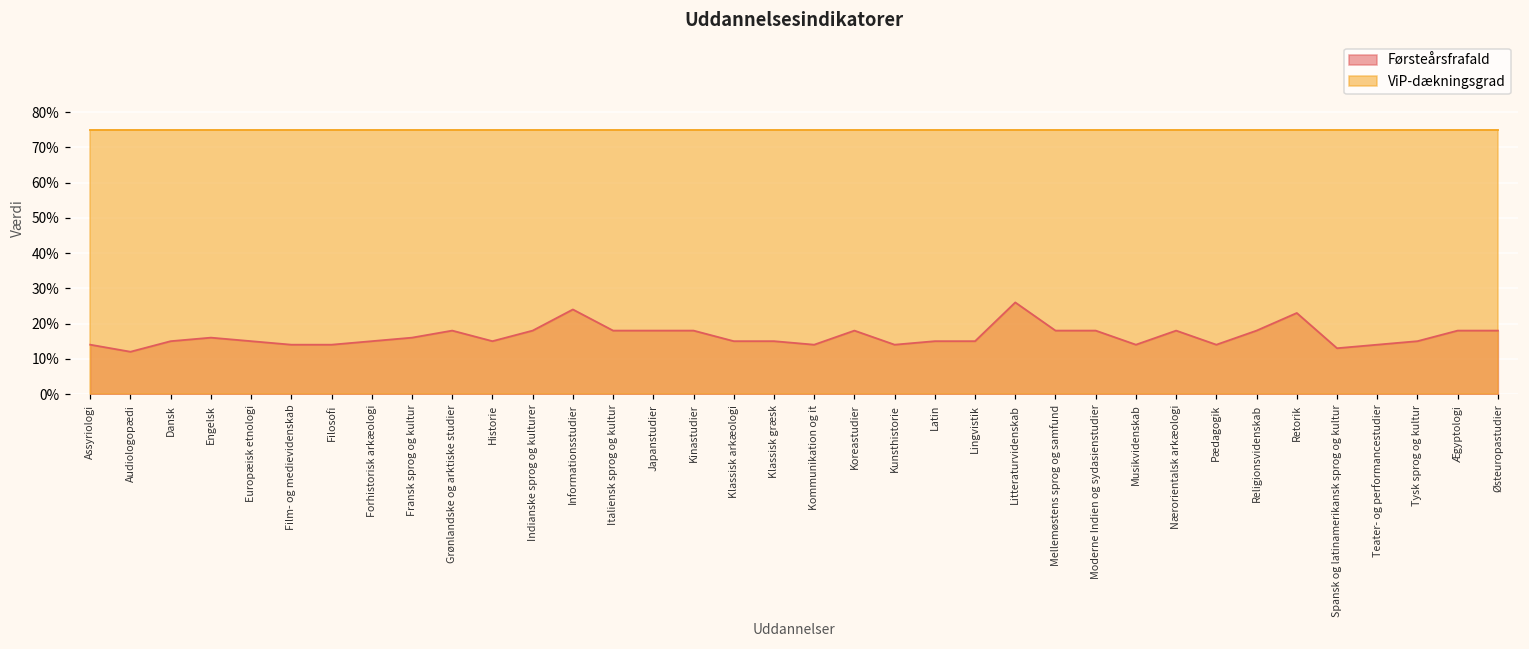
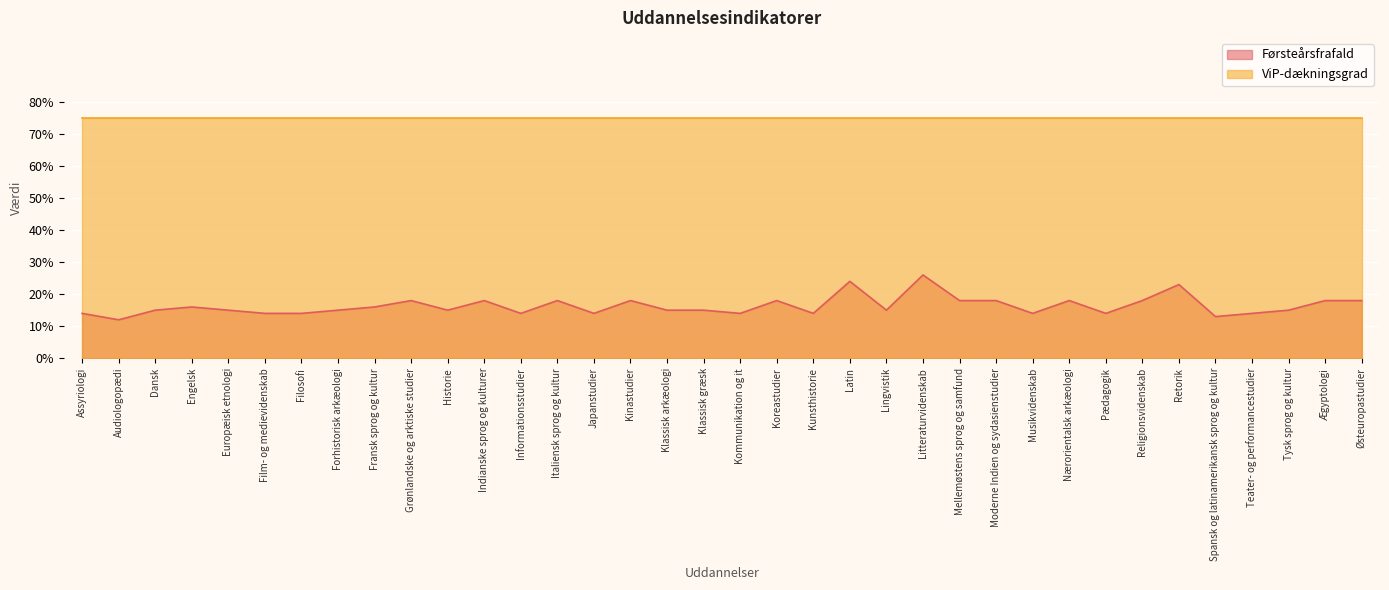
  {
    "Førsteårsfrafald": {
      "Assyriologi": "14%",
      "Audiologopædi": "12%",
      "Dansk": "15%",
      "Engelsk": "16%",
      "Europæisk etnologi": "15%",
      "Film- og medievidenskab": "14%",
      "Filosofi": "14%",
      "Forhistorisk arkæologi": "15%",
      "Fransk sprog og kultur": "16%",
      "Grønlandske og arktiske studier": "18%",
      "Historie": "15%",
      "Indianske sprog og kulturer": "18%",
-     "Informationsstudier": "24%",
+     "Informationsstudier": "14%",
      "Italiensk sprog og kultur": "18%",
-     "Japanstudier": "18%",
+     "Japanstudier": "14%",
      "Kinastudier": "18%",
      "Klassisk arkæologi": "15%",
      "Klassisk græsk": "15%",
      "Kommunikation og it": "14%",
      "Koreastudier": "18%",
      "Kunsthistorie": "14%",
-     "Latin": "15%",
+     "Latin": "24%",
      "Lingvistik": "15%",
      "Litteraturvidenskab": "26%",
      "Mellemøstens sprog og samfund": "18%",
      "Moderne Indien og sydasienstudier": "18%",
      "Musikvidenskab": "14%",
      "Nærorientalsk arkæologi": "18%",
      "Pædagogik": "14%",
      "Religionsvidenskab": "18%",
      "Retorik": "23%",
      "Spansk og latinamerikansk sprog og kultur": "13%",
      "Teater- og performancestudier": "14%",
      "Tysk sprog og kultur": "15%",
      "Ægyptologi": "18%",
      "Østeuropastudier": "18%"
    },
    "ViP-dækningsgrad": {
      "Assyriologi": "75%",
      "Audiologopædi": "75%",
      "Dansk": "75%",
      "Engelsk": "75%",
      "Europæisk etnologi": "75%",
      "Film- og medievidenskab": "75%",
      "Filosofi": "75%",
      "Forhistorisk arkæologi": "75%",
      "Fransk sprog og kultur": "75%",
      "Grønlandske og arktiske studier": "75%",
      "Historie": "75%",
      "Indianske sprog og kulturer": "75%",
      "Informationsstudier": "75%",
      "Italiensk sprog og kultur": "75%",
      "Japanstudier": "75%",
      "Kinastudier": "75%",
      "Klassisk arkæologi": "75%",
      "Klassisk græsk": "75%",
      "Kommunikation og it": "75%",
      "Koreastudier": "75%",
      "Kunsthistorie": "75%",
      "Latin": "75%",
      "Lingvistik": "75%",
      "Litteraturvidenskab": "75%",
      "Mellemøstens sprog og samfund": "75%",
      "Moderne Indien og sydasienstudier": "75%",
      "Musikvidenskab": "75%",
      "Nærorientalsk arkæologi": "75%",
      "Pædagogik": "75%",
      "Religionsvidenskab": "75%",
      "Retorik": "75%",
      "Spansk og latinamerikansk sprog og kultur": "75%",
      "Teater- og performancestudier": "75%",
      "Tysk sprog og kultur": "75%",
      "Ægyptologi": "75%",
      "Østeuropastudier": "75%"
    }
  }
